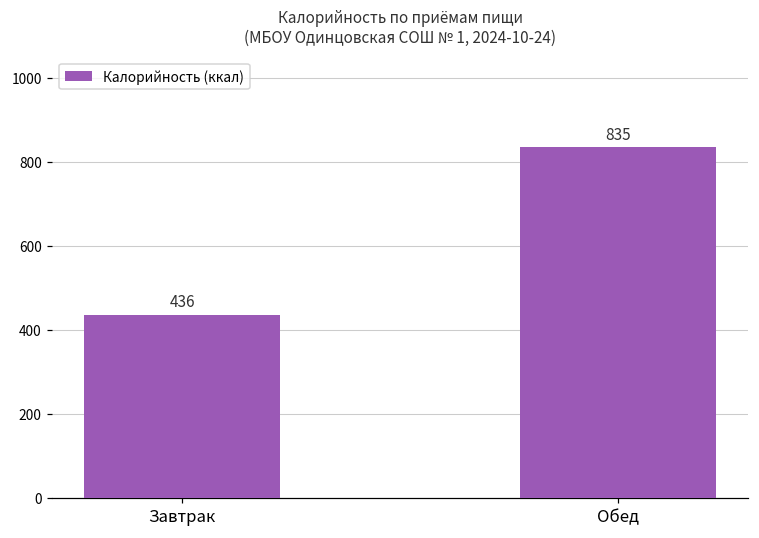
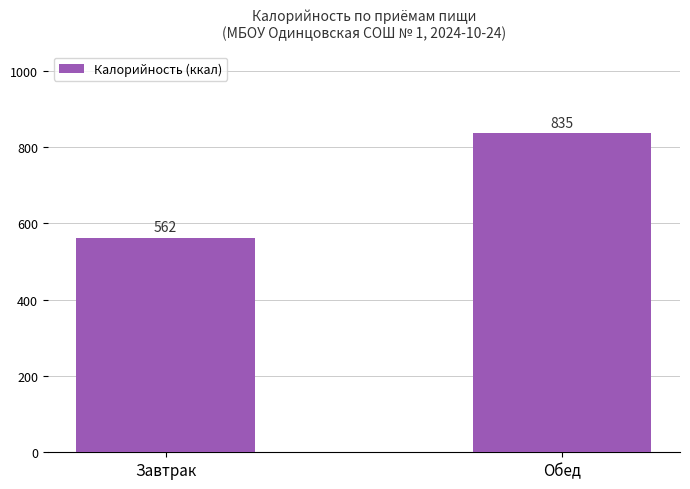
  {
-   "Завтрак": 436,
+   "Завтрак": 562,
    "Обед": 835
  }
